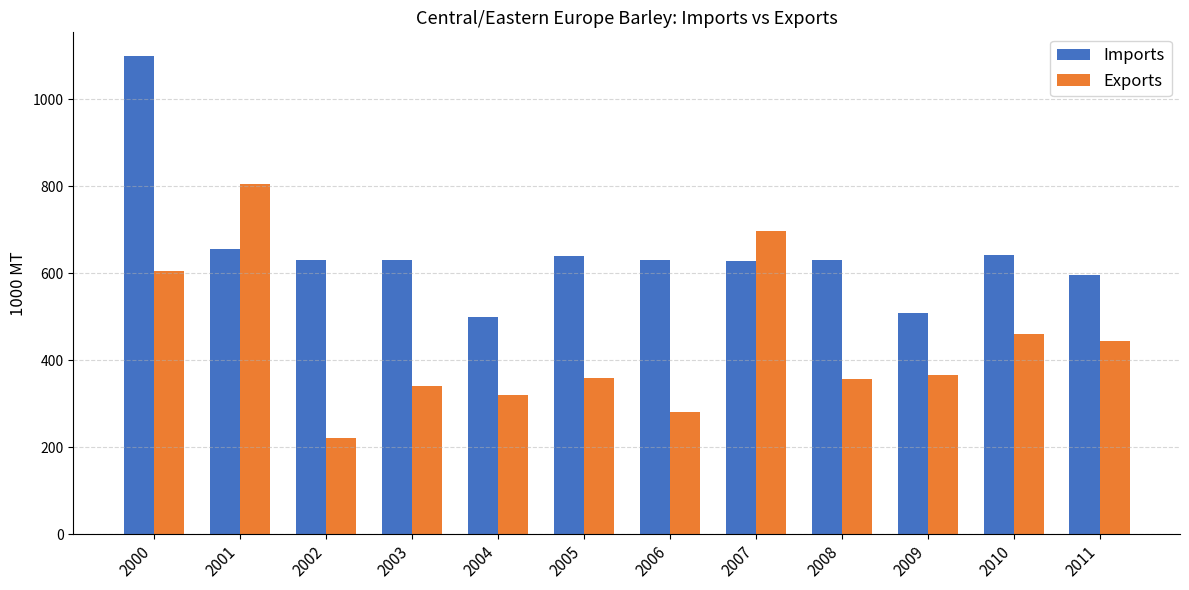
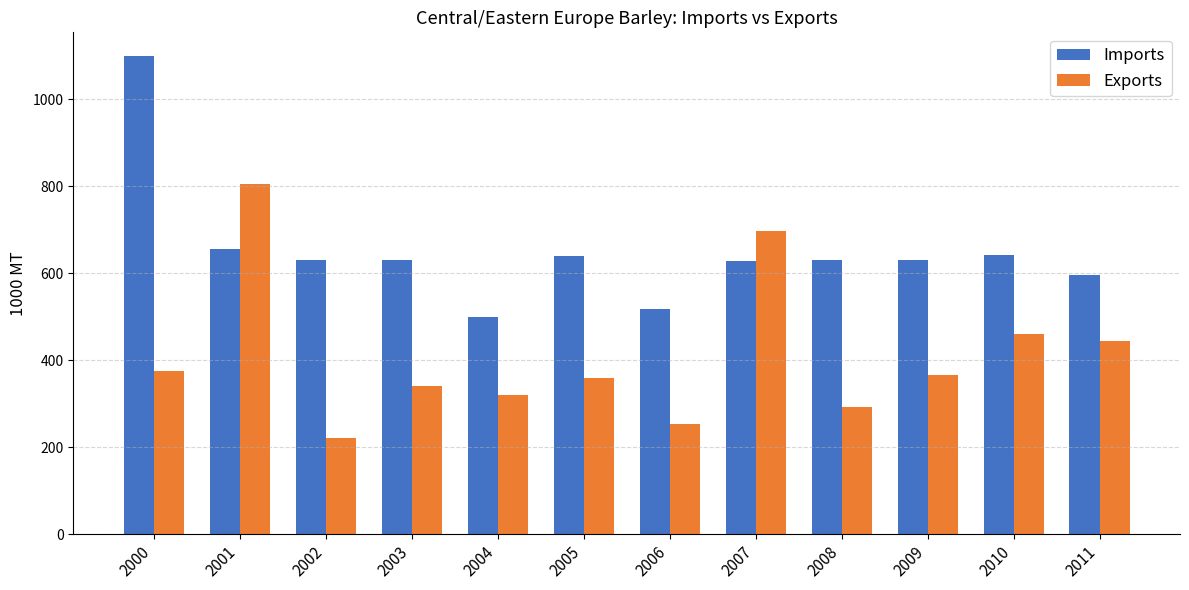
  {
    "Imports": {
      "2000": 1100,
      "2001": 660,
      "2002": 630,
      "2003": 630,
      "2004": 500,
      "2005": 640,
-     "2006": 630,
+     "2006": 520,
      "2007": 630,
      "2008": 630,
-     "2009": 510,
+     "2009": 630,
      "2010": 640,
      "2011": 600
    },
    "Exports": {
-     "2000": 610,
+     "2000": 380,
      "2001": 810,
      "2002": 220,
      "2003": 340,
      "2004": 320,
      "2005": 360,
-     "2006": 280,
+     "2006": 250,
      "2007": 700,
-     "2008": 360,
+     "2008": 290,
      "2009": 370,
      "2010": 460,
      "2011": 440
    }
  }
